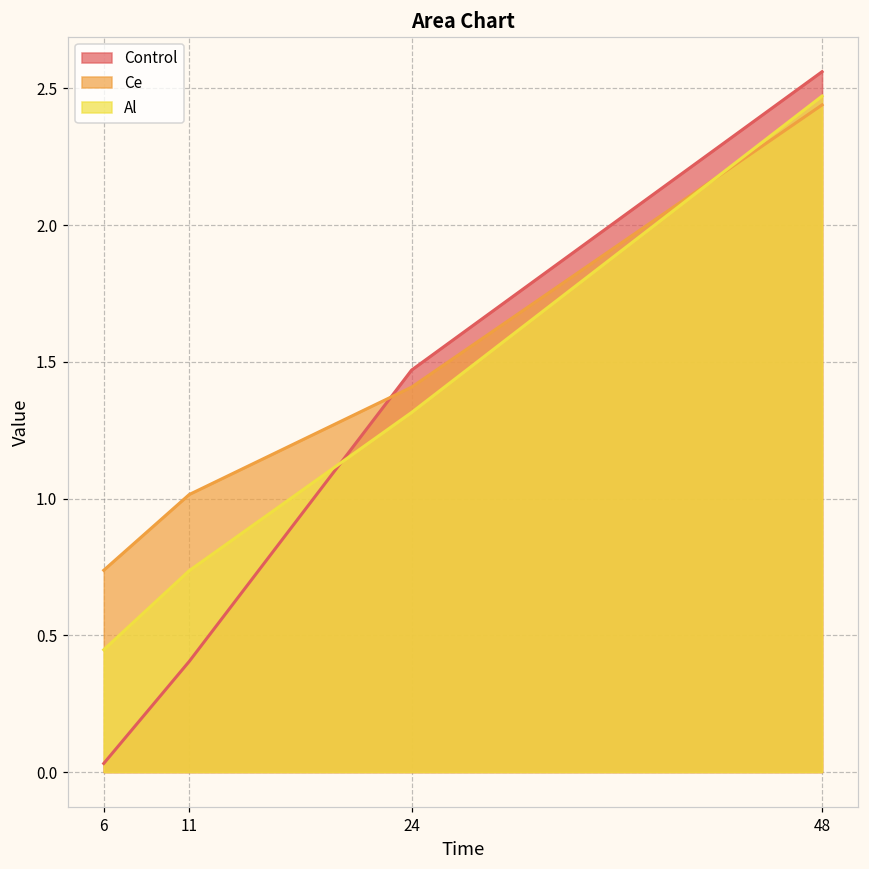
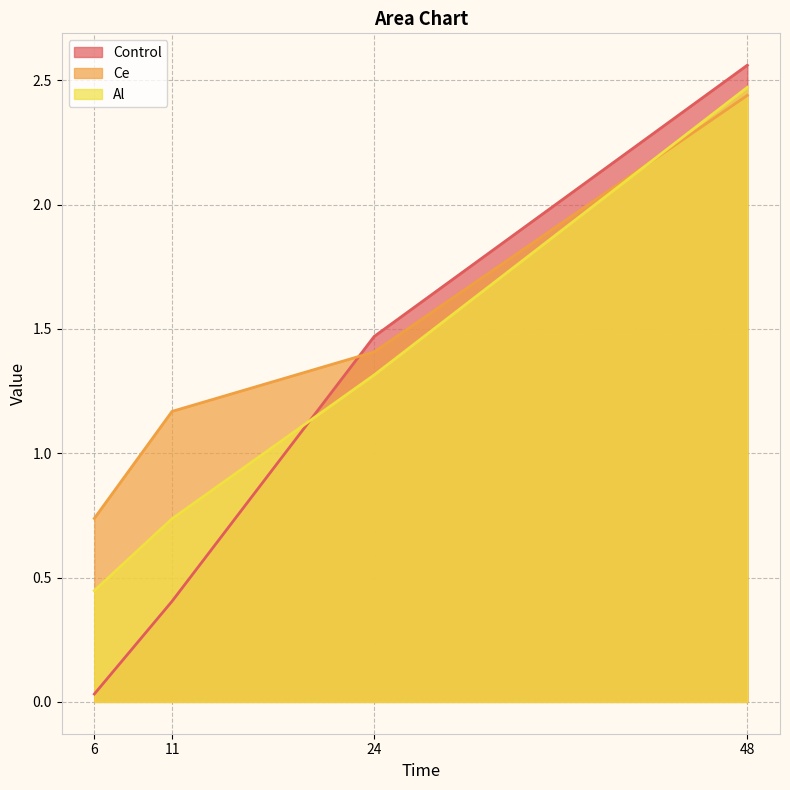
  {
    "Control": {
      "6": 0.03,
      "11": 0.40,
      "24": 1.47,
      "48": 2.56
    },
    "Ce": {
      "6": 0.74,
-     "11": 1.01,
+     "11": 1.17,
      "24": 1.41,
      "48": 2.44
    },
    "Al": {
      "6": 0.45,
      "11": 0.74,
      "24": 1.31,
      "48": 2.47
    }
  }
